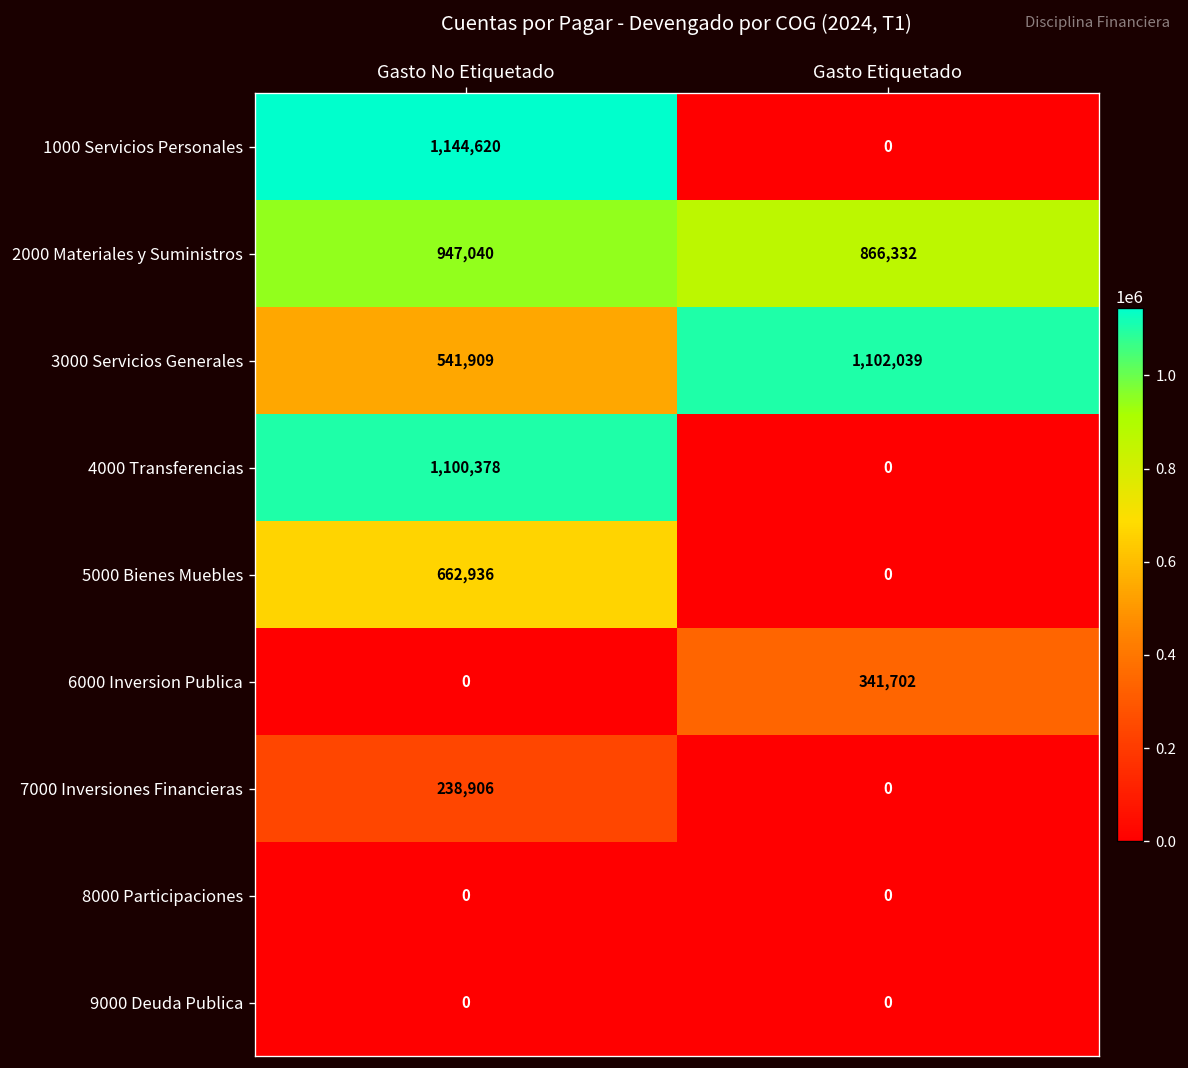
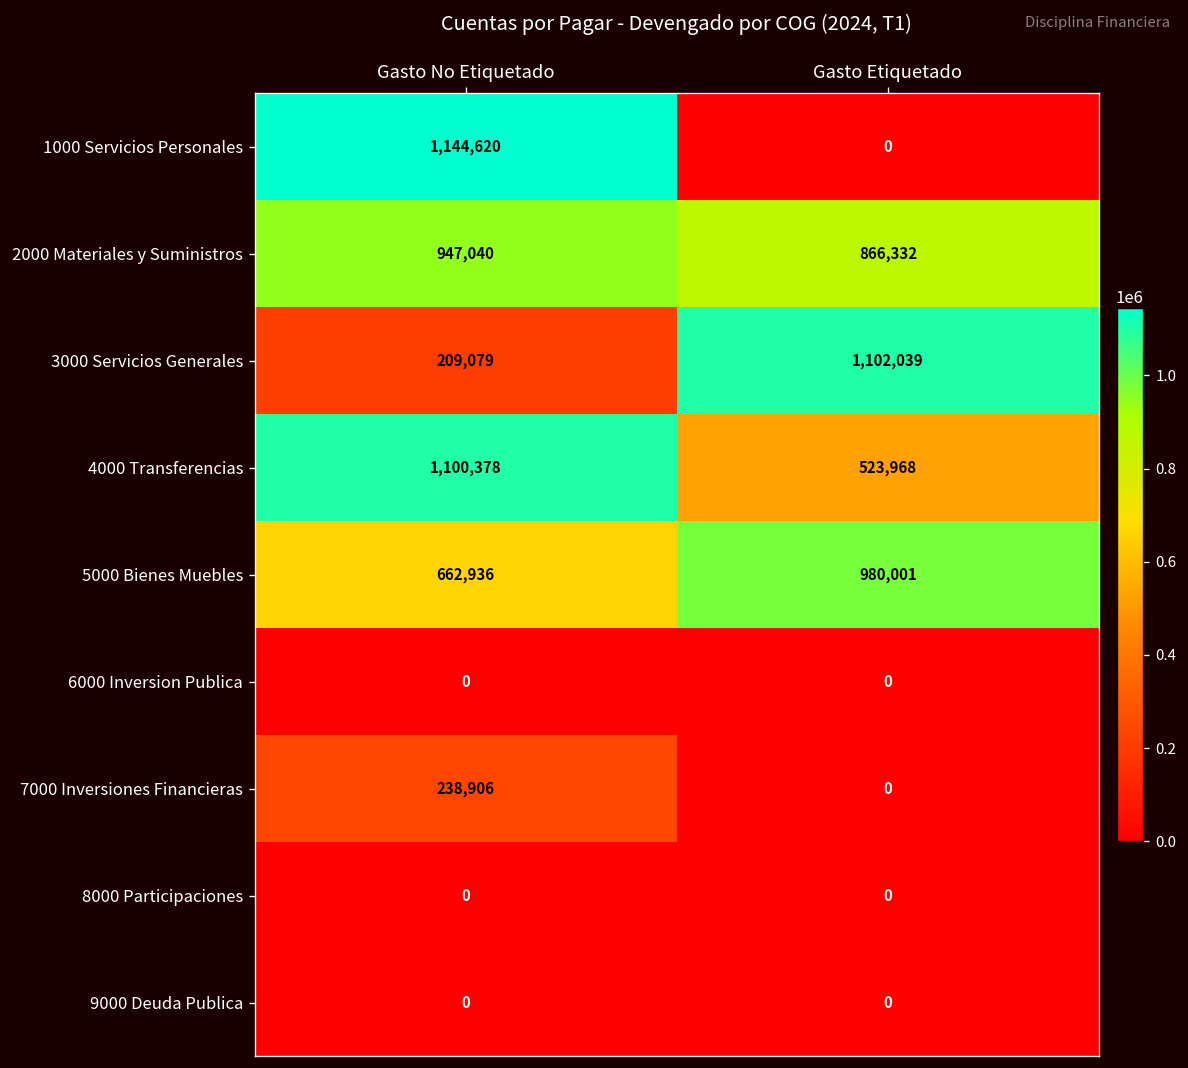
  {
    "1000 Servicios Personales": {
      "Gasto No Etiquetado": "1,144,620",
      "Gasto Etiquetado": "0"
    },
    "2000 Materiales y Suministros": {
      "Gasto No Etiquetado": "947,040",
      "Gasto Etiquetado": "866,332"
    },
    "3000 Servicios Generales": {
-     "Gasto No Etiquetado": "541,909",
+     "Gasto No Etiquetado": "209,079",
      "Gasto Etiquetado": "1,102,039"
    },
    "4000 Transferencias": {
      "Gasto No Etiquetado": "1,100,378",
-     "Gasto Etiquetado": "0"
+     "Gasto Etiquetado": "523,968"
    },
    "5000 Bienes Muebles": {
      "Gasto No Etiquetado": "662,936",
-     "Gasto Etiquetado": "0"
+     "Gasto Etiquetado": "980,001"
    },
    "6000 Inversion Publica": {
      "Gasto No Etiquetado": "0",
-     "Gasto Etiquetado": "341,702"
+     "Gasto Etiquetado": "0"
    },
    "7000 Inversiones Financieras": {
      "Gasto No Etiquetado": "238,906",
      "Gasto Etiquetado": "0"
    },
    "8000 Participaciones": {
      "Gasto No Etiquetado": "0",
      "Gasto Etiquetado": "0"
    },
    "9000 Deuda Publica": {
      "Gasto No Etiquetado": "0",
      "Gasto Etiquetado": "0"
    }
  }
